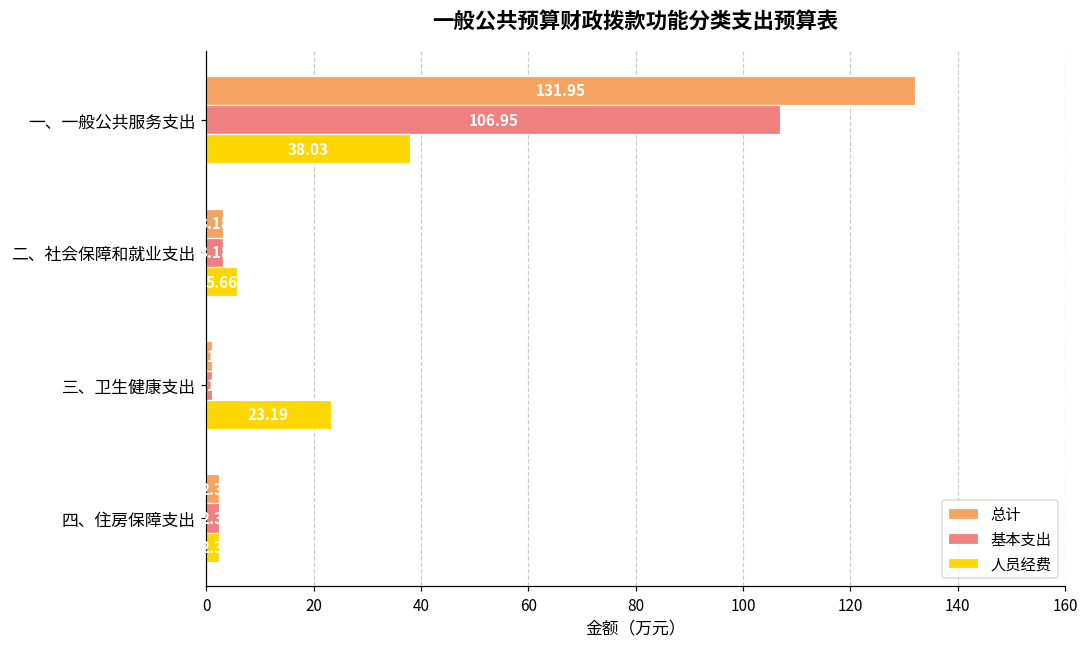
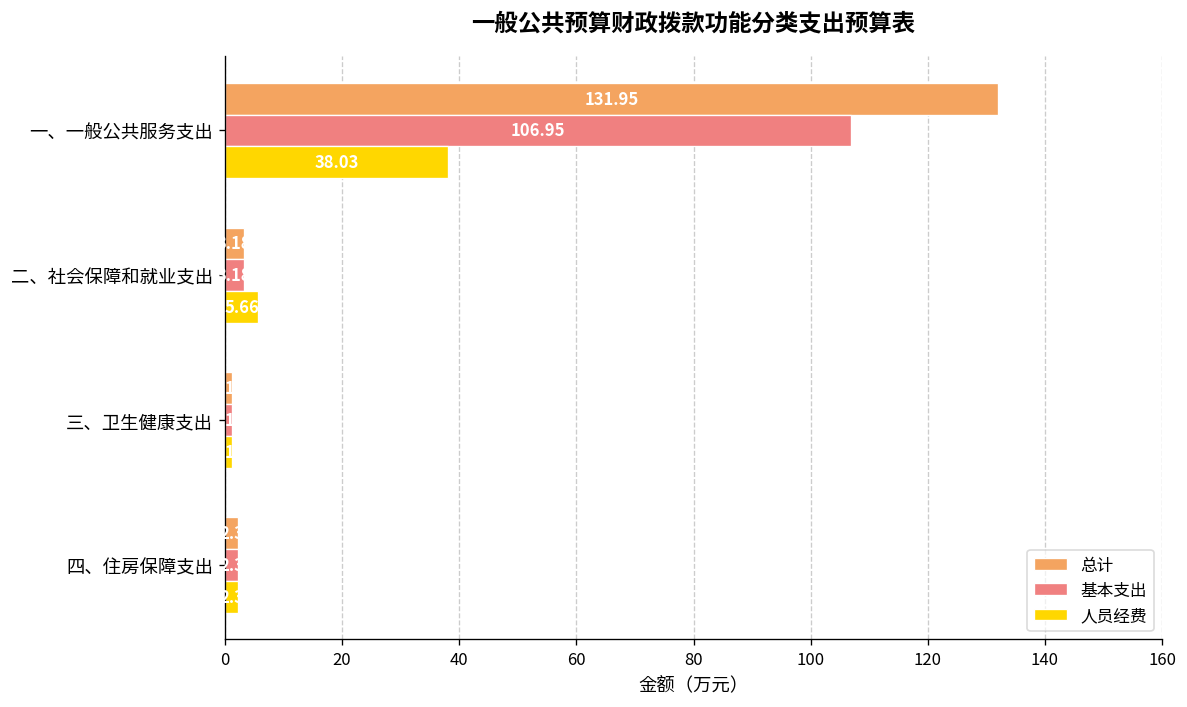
  {
    "人员经费": {
-     "三、卫生健康支出": 23
+     "三、卫生健康支出": 1
    }
  }
